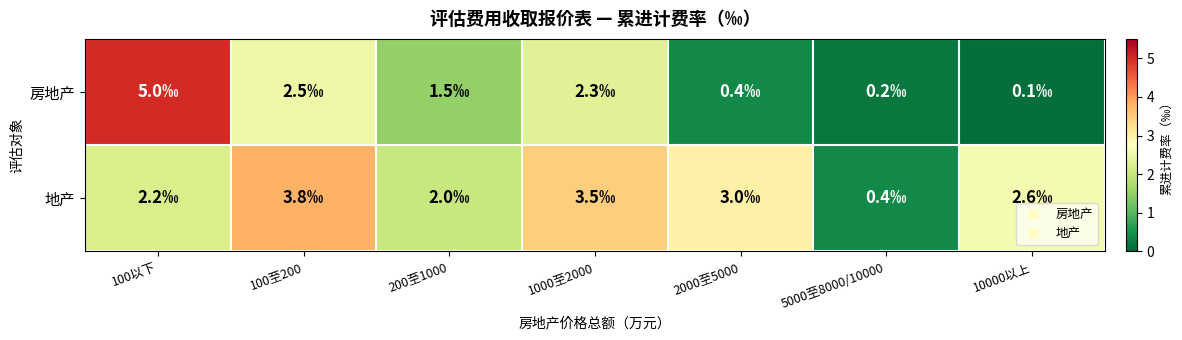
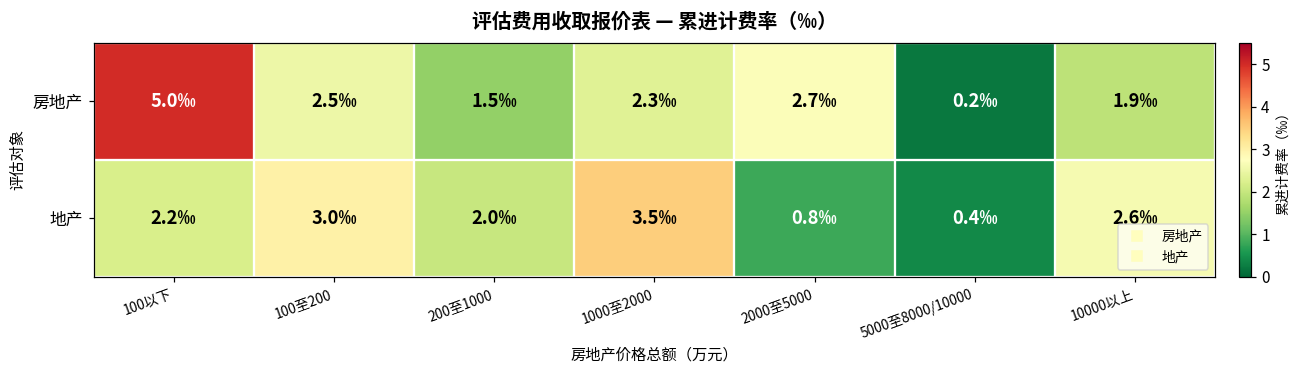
  {
    "房地产": {
      "100以下": "5.0‰",
      "100至200": "2.5‰",
      "200至1000": "1.5‰",
      "1000至2000": "2.3‰",
-     "2000至5000": "0.4‰",
+     "2000至5000": "2.7‰",
      "5000至8000/10000": "0.2‰",
-     "10000以上": "0.1‰"
+     "10000以上": "1.9‰"
    },
    "地产": {
      "100以下": "2.2‰",
-     "100至200": "3.8‰",
+     "100至200": "3.0‰",
      "200至1000": "2.0‰",
      "1000至2000": "3.5‰",
-     "2000至5000": "3.0‰",
+     "2000至5000": "0.8‰",
      "5000至8000/10000": "0.4‰"
    }
  }
